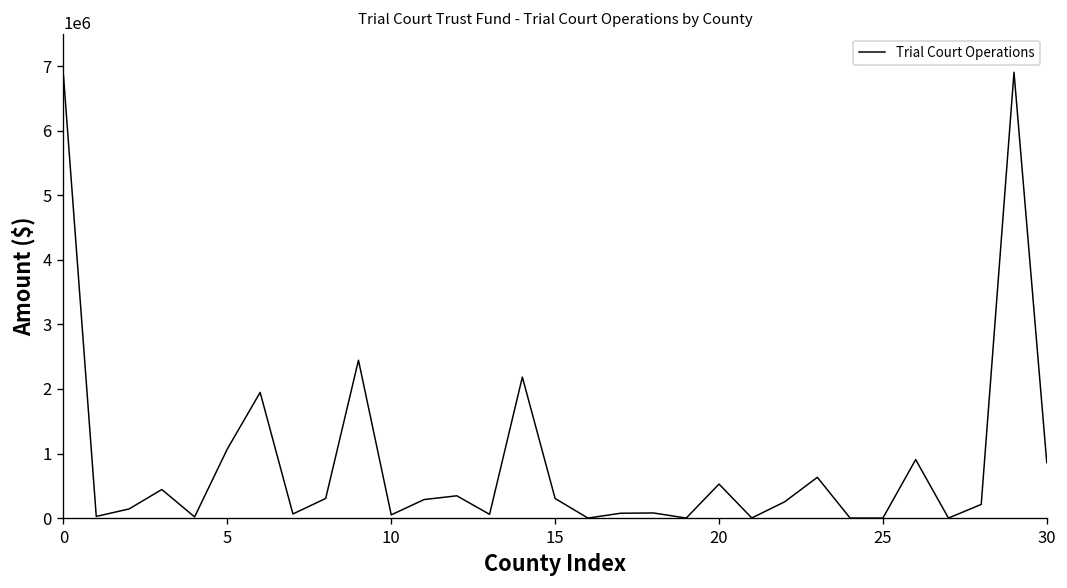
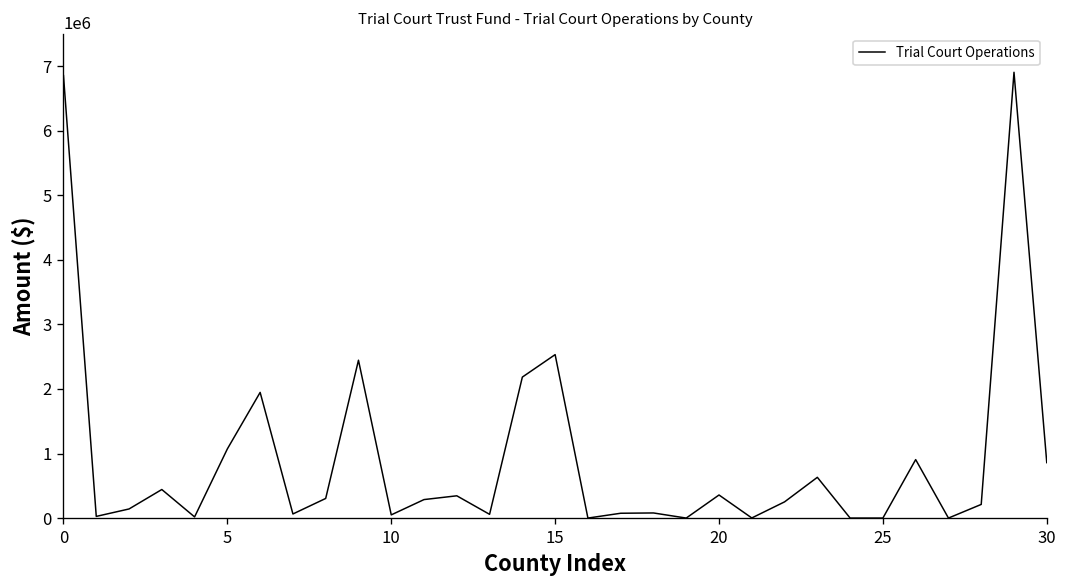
  {
    "0": 6900000,
    "5": 1100000,
    "10": 0,
-   "15": 300000,
-   "20": 500000,
+   "15": 2500000,
+   "20": 400000,
    "25": 0,
    "30": 900000
  }
